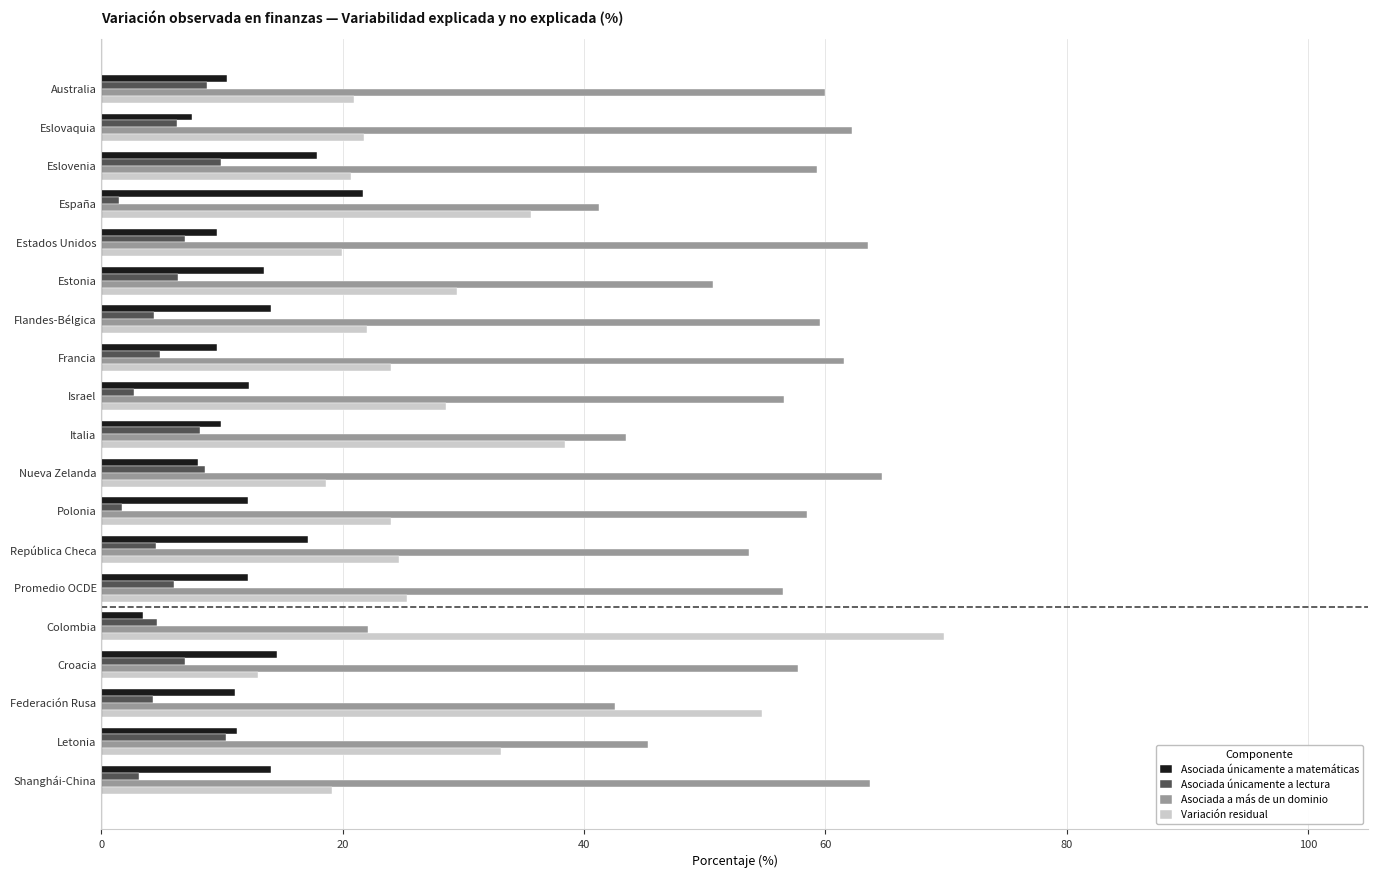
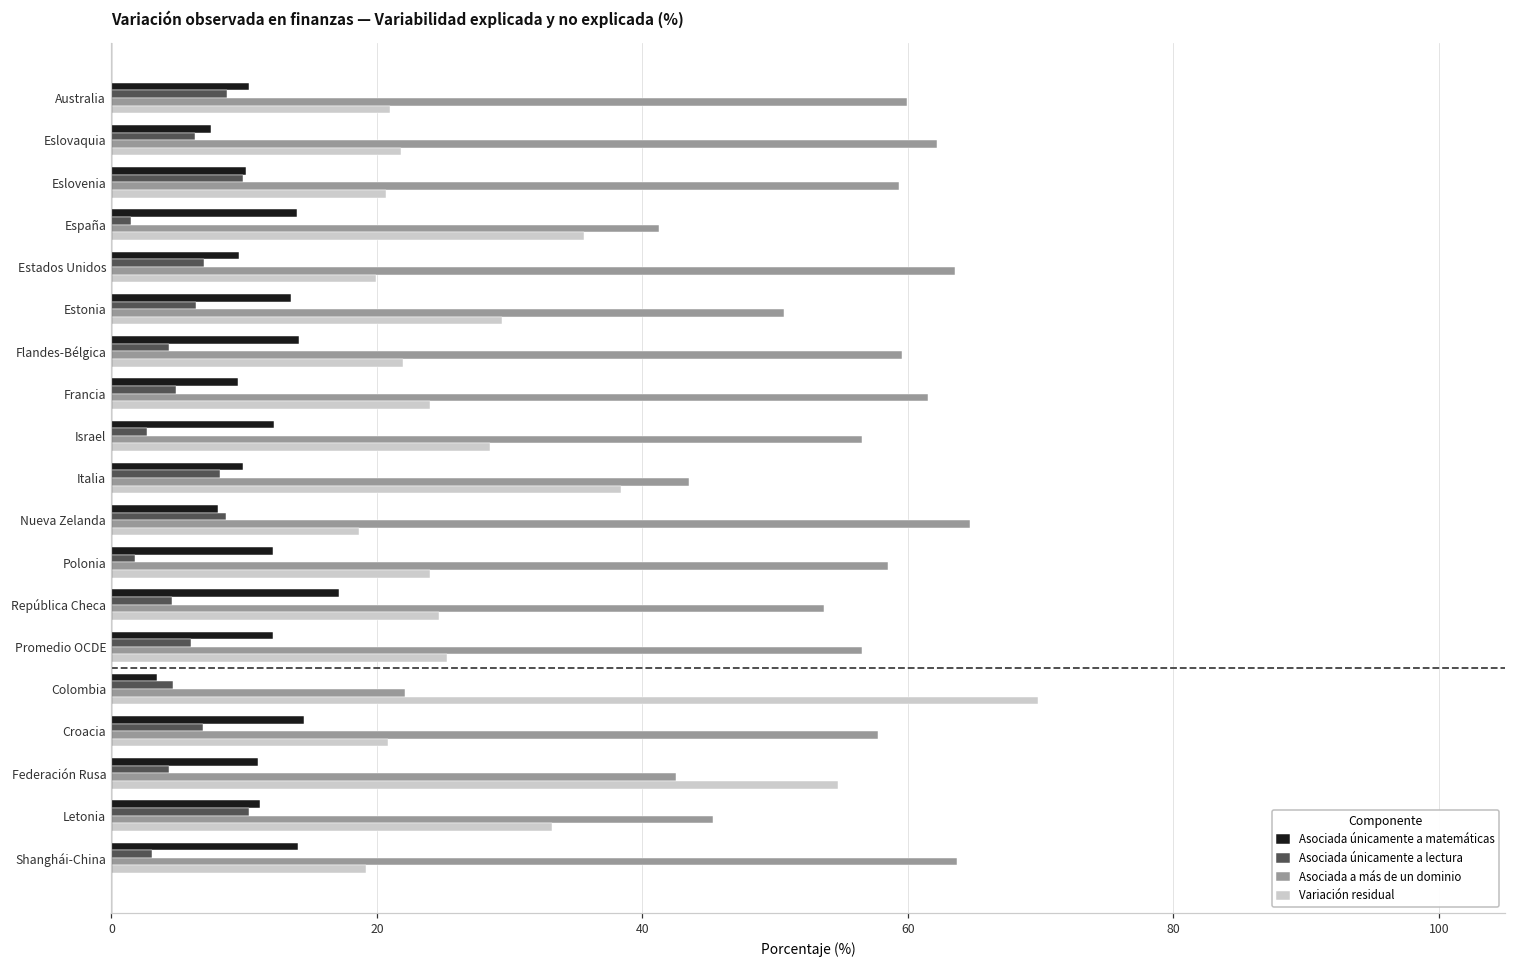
  {
    "Asociada únicamente a matemáticas": {
      "Australia": 10.4,
      "Eslovaquia": 7.5,
-     "Eslovenia": 17.9,
-     "España": 21.7,
+     "Eslovenia": 10.1,
+     "España": 14.0,
      "Estados Unidos": 9.6,
      "Estonia": 13.5,
      "Flandes-Bélgica": 14.1,
      "Francia": 9.6,
      "Israel": 12.2,
      "Italia": 9.9,
      "Nueva Zelanda": 8.0,
      "Polonia": 12.2,
      "República Checa": 17.1,
      "Promedio OCDE": 12.2,
      "Colombia": 3.5,
      "Croacia": 14.5,
      "Federación Rusa": 11.0,
      "Letonia": 11.2,
      "Shanghái-China": 14.1
    },
    "Asociada únicamente a lectura": {
      "Australia": 8.7,
      "Eslovaquia": 6.3,
      "Eslovenia": 9.9,
      "España": 1.5,
      "Estados Unidos": 6.9,
      "Estonia": 6.4,
      "Flandes-Bélgica": 4.3,
      "Francia": 4.9,
      "Israel": 2.7,
      "Italia": 8.2,
      "Nueva Zelanda": 8.6,
      "Polonia": 1.7,
      "República Checa": 4.6,
      "Promedio OCDE": 6.0,
      "Colombia": 4.6,
      "Croacia": 6.9,
      "Federación Rusa": 4.3,
      "Letonia": 10.3,
      "Shanghái-China": 3.1
    },
    "Asociada a más de un dominio": {
      "Australia": 59.9,
      "Eslovaquia": 62.2,
      "Eslovenia": 59.3,
      "España": 41.3,
      "Estados Unidos": 63.5,
      "Estonia": 50.7,
      "Flandes-Bélgica": 59.6,
      "Francia": 61.5,
      "Israel": 56.5,
      "Italia": 43.5,
      "Nueva Zelanda": 64.7,
      "Polonia": 58.5,
      "República Checa": 53.7,
      "Promedio OCDE": 56.5,
      "Colombia": 22.1,
      "Croacia": 57.8,
      "Federación Rusa": 42.6,
      "Letonia": 45.3,
      "Shanghái-China": 63.7
    },
    "Variación residual": {
      "Australia": 21.0,
      "Eslovaquia": 21.8,
      "Eslovenia": 20.7,
      "España": 35.6,
      "Estados Unidos": 20.0,
      "Estonia": 29.5,
      "Flandes-Bélgica": 22.0,
      "Francia": 24.0,
      "Israel": 28.6,
      "Italia": 38.4,
      "Nueva Zelanda": 18.6,
      "Polonia": 24.0,
      "República Checa": 24.7,
      "Promedio OCDE": 25.3,
      "Colombia": 69.8,
-     "Croacia": 13.0,
+     "Croacia": 20.8,
      "Federación Rusa": 54.7,
      "Letonia": 33.2,
      "Shanghái-China": 19.1
    }
  }
